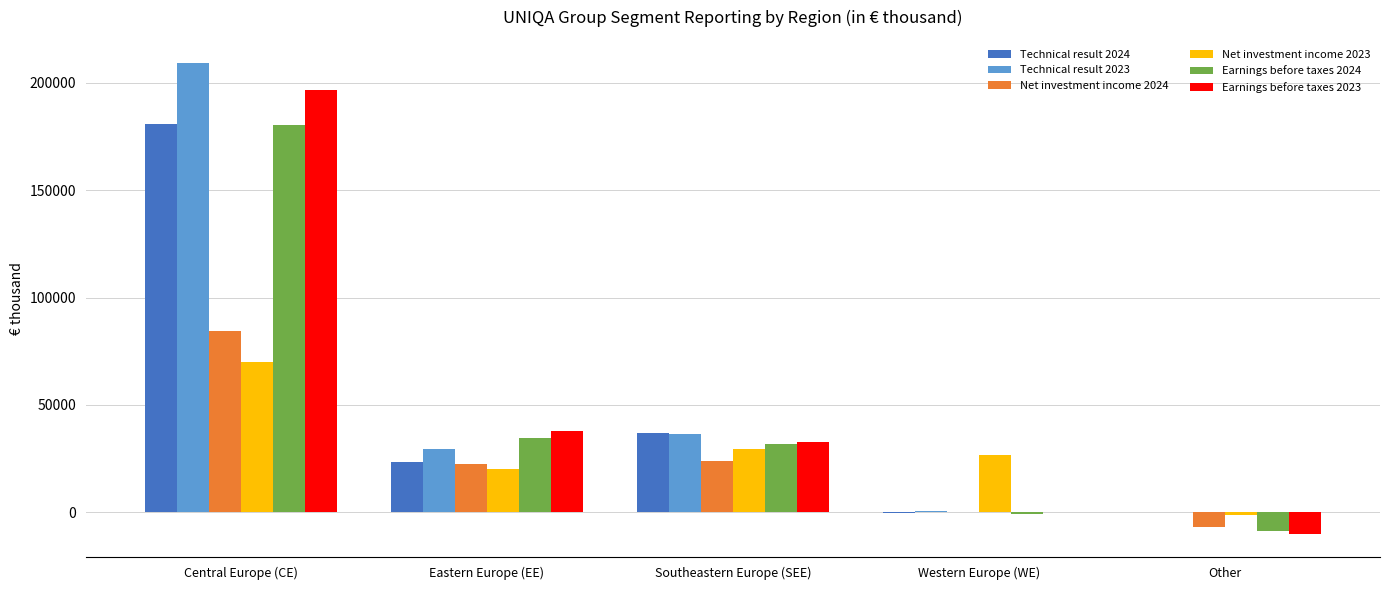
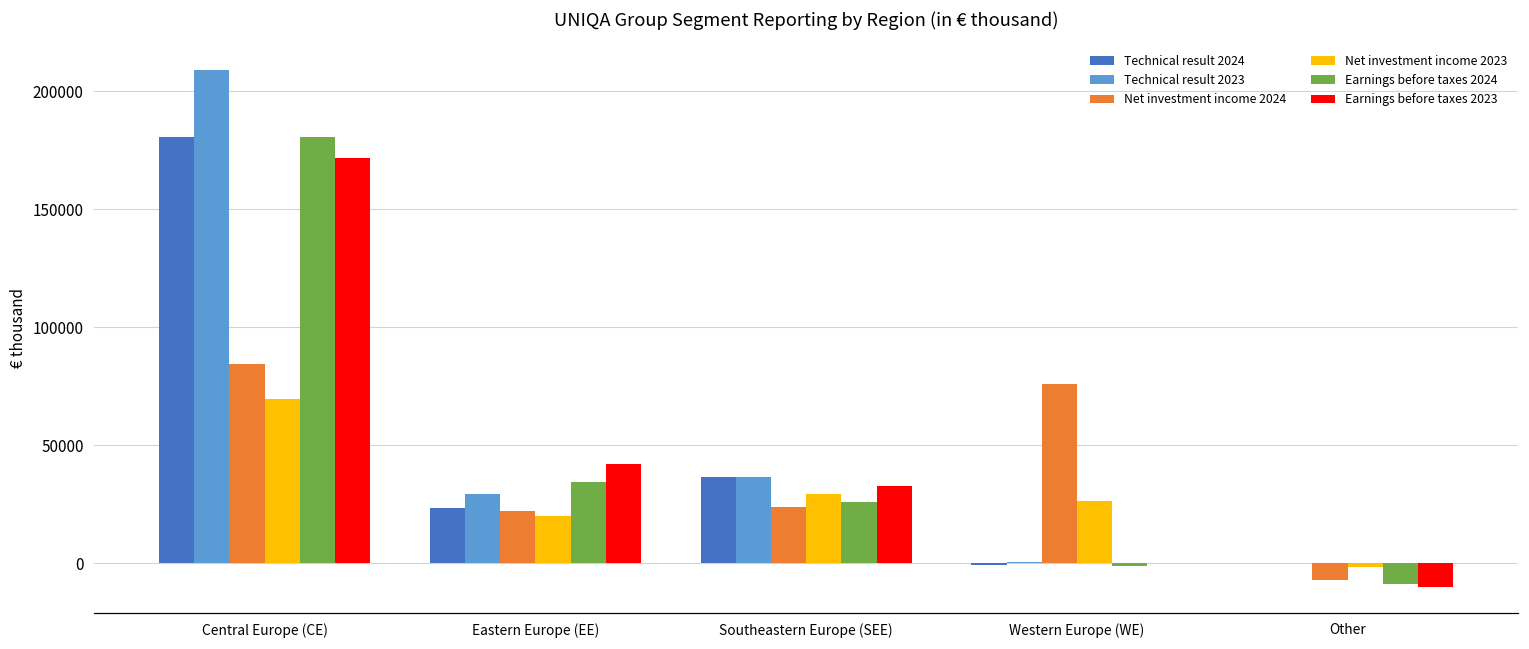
  {
    "Net investment income 2024": {
      "Central Europe (CE)": 84000,
      "Eastern Europe (EE)": 22000,
      "Southeastern Europe (SEE)": 24000,
-     "Western Europe (WE)": 0,
+     "Western Europe (WE)": 76000,
      "Other": -7000
    },
    "Net investment income 2023": {
      "Central Europe (CE)": 70000,
      "Eastern Europe (EE)": 20000,
      "Southeastern Europe (SEE)": 30000,
      "Western Europe (WE)": 26000,
      "Other": -1000
    },
    "Earnings before taxes 2024": {
      "Central Europe (CE)": 180000,
      "Eastern Europe (EE)": 34000,
-     "Southeastern Europe (SEE)": 32000,
+     "Southeastern Europe (SEE)": 26000,
      "Other": -9000
    },
    "Earnings before taxes 2023": {
-     "Central Europe (CE)": 197000,
-     "Eastern Europe (EE)": 38000,
+     "Central Europe (CE)": 171000,
+     "Eastern Europe (EE)": 42000,
      "Southeastern Europe (SEE)": 33000,
      "Other": -10000
    }
  }
